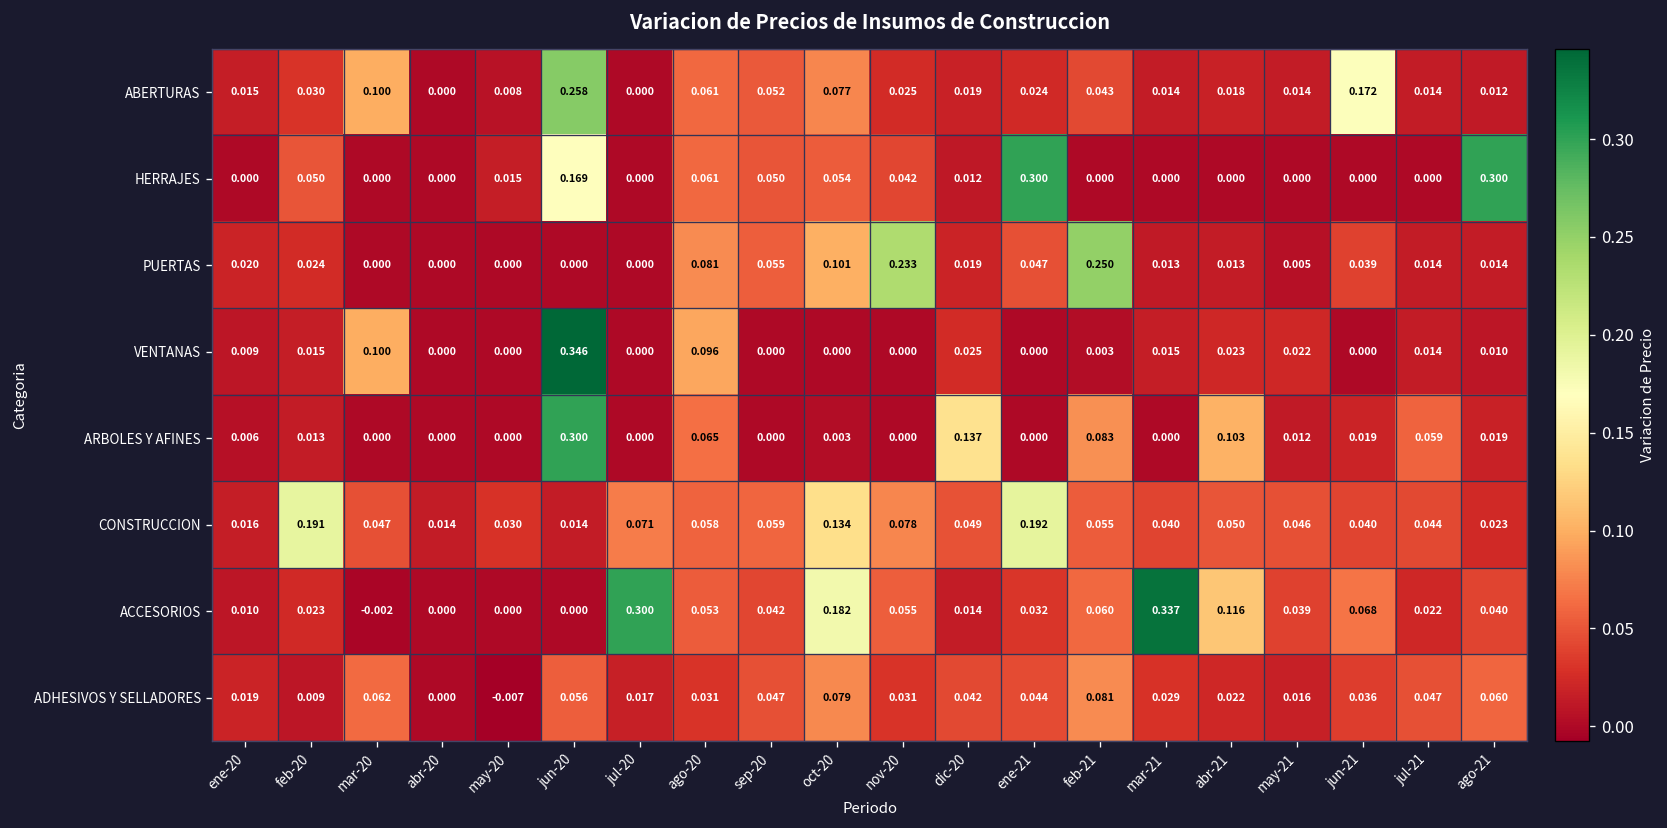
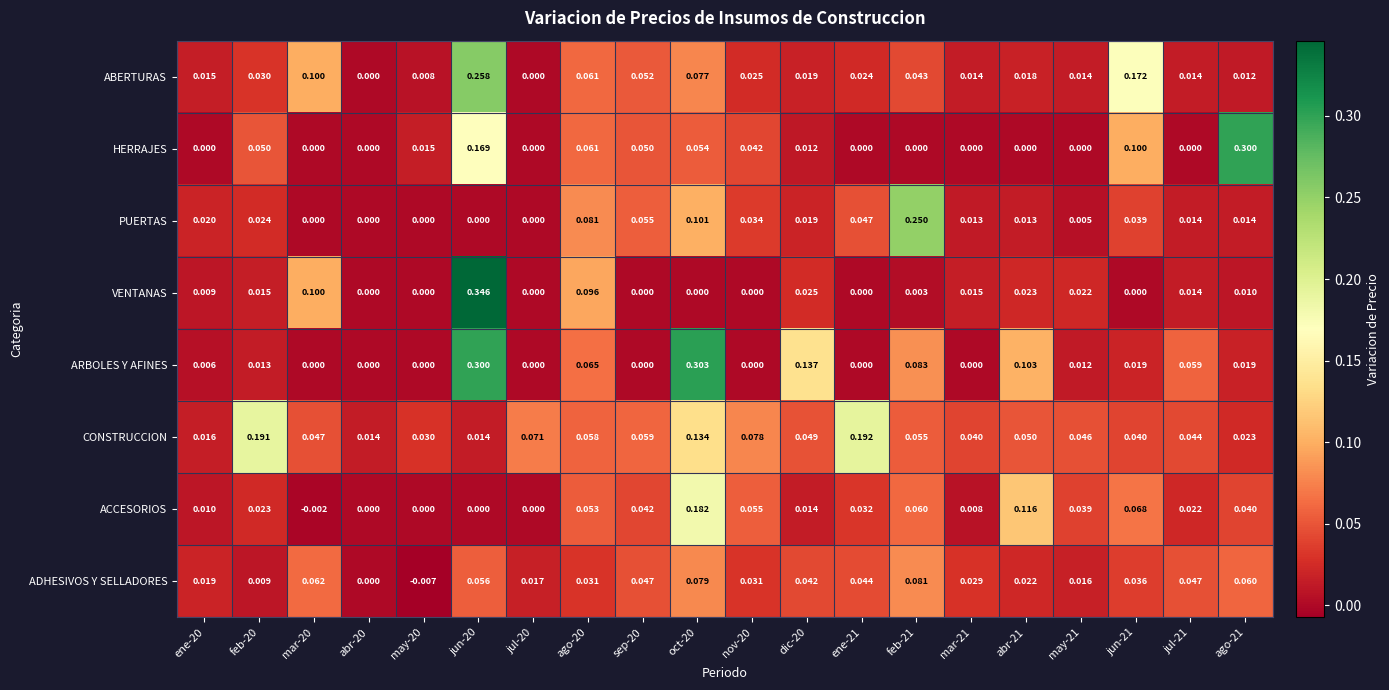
  {
    "ABERTURAS": {
      "ene-20": 0.015,
      "feb-20": 0.030,
      "mar-20": 0.100,
      "abr-20": 0.000,
      "may-20": 0.008,
      "jun-20": 0.258,
      "jul-20": 0.000,
      "ago-20": 0.061,
      "sep-20": 0.052,
      "oct-20": 0.077,
      "nov-20": 0.025,
      "dic-20": 0.019,
      "ene-21": 0.024,
      "feb-21": 0.043,
      "mar-21": 0.014,
      "abr-21": 0.018,
      "may-21": 0.014,
      "jun-21": 0.172,
      "jul-21": 0.014,
      "ago-21": 0.012
    },
    "HERRAJES": {
      "ene-20": 0.000,
      "feb-20": 0.050,
      "mar-20": 0.000,
      "abr-20": 0.000,
      "may-20": 0.015,
      "jun-20": 0.169,
      "jul-20": 0.000,
      "ago-20": 0.061,
      "sep-20": 0.050,
      "oct-20": 0.054,
      "nov-20": 0.042,
      "dic-20": 0.012,
-     "ene-21": 0.300,
+     "ene-21": 0.000,
      "feb-21": 0.000,
      "mar-21": 0.000,
      "abr-21": 0.000,
      "may-21": 0.000,
-     "jun-21": 0.000,
+     "jun-21": 0.100,
      "jul-21": 0.000,
      "ago-21": 0.300
    },
    "PUERTAS": {
      "ene-20": 0.020,
      "feb-20": 0.024,
      "mar-20": 0.000,
      "abr-20": 0.000,
      "may-20": 0.000,
      "jun-20": 0.000,
      "jul-20": 0.000,
      "ago-20": 0.081,
      "sep-20": 0.055,
      "oct-20": 0.101,
-     "nov-20": 0.233,
+     "nov-20": 0.034,
      "dic-20": 0.019,
      "ene-21": 0.047,
      "feb-21": 0.250,
      "mar-21": 0.013,
      "abr-21": 0.013,
      "may-21": 0.005,
      "jun-21": 0.039,
      "jul-21": 0.014,
      "ago-21": 0.014
    },
    "VENTANAS": {
      "ene-20": 0.009,
      "feb-20": 0.015,
      "mar-20": 0.100,
      "abr-20": 0.000,
      "may-20": 0.000,
      "jun-20": 0.346,
      "jul-20": 0.000,
      "ago-20": 0.096,
      "sep-20": 0.000,
      "oct-20": 0.000,
      "nov-20": 0.000,
      "dic-20": 0.025,
      "ene-21": 0.000,
      "feb-21": 0.003,
      "mar-21": 0.015,
      "abr-21": 0.023,
      "may-21": 0.022,
      "jun-21": 0.000,
      "jul-21": 0.014,
      "ago-21": 0.010
    },
    "ARBOLES Y AFINES": {
      "ene-20": 0.006,
      "feb-20": 0.013,
      "mar-20": 0.000,
      "abr-20": 0.000,
      "may-20": 0.000,
      "jun-20": 0.300,
      "jul-20": 0.000,
      "ago-20": 0.065,
      "sep-20": 0.000,
-     "oct-20": 0.003,
+     "oct-20": 0.303,
      "nov-20": 0.000,
      "dic-20": 0.137,
      "ene-21": 0.000,
      "feb-21": 0.083,
      "mar-21": 0.000,
      "abr-21": 0.103,
      "may-21": 0.012,
      "jun-21": 0.019,
      "jul-21": 0.059,
      "ago-21": 0.019
    },
    "CONSTRUCCION": {
      "ene-20": 0.016,
      "feb-20": 0.191,
      "mar-20": 0.047,
      "abr-20": 0.014,
      "may-20": 0.030,
      "jun-20": 0.014,
      "jul-20": 0.071,
      "ago-20": 0.058,
      "sep-20": 0.059,
      "oct-20": 0.134,
      "nov-20": 0.078,
      "dic-20": 0.049,
      "ene-21": 0.192,
      "feb-21": 0.055,
      "mar-21": 0.040,
      "abr-21": 0.050,
      "may-21": 0.046,
      "jun-21": 0.040,
      "jul-21": 0.044,
      "ago-21": 0.023
    },
    "ACCESORIOS": {
      "ene-20": 0.010,
      "feb-20": 0.023,
      "mar-20": -0.002,
      "abr-20": 0.000,
      "may-20": 0.000,
      "jun-20": 0.000,
-     "jul-20": 0.300,
+     "jul-20": 0.000,
      "ago-20": 0.053,
      "sep-20": 0.042,
      "oct-20": 0.182,
      "nov-20": 0.055,
      "dic-20": 0.014,
      "ene-21": 0.032,
      "feb-21": 0.060,
-     "mar-21": 0.337,
+     "mar-21": 0.008,
      "abr-21": 0.116,
      "may-21": 0.039,
      "jun-21": 0.068,
      "jul-21": 0.022,
      "ago-21": 0.040
    },
    "ADHESIVOS Y SELLADORES": {
      "ene-20": 0.019,
      "feb-20": 0.009,
      "mar-20": 0.062,
      "abr-20": 0.000,
      "may-20": -0.007,
      "jun-20": 0.056,
      "jul-20": 0.017,
      "ago-20": 0.031,
      "sep-20": 0.047,
      "oct-20": 0.079,
      "nov-20": 0.031,
      "dic-20": 0.042,
      "ene-21": 0.044,
      "feb-21": 0.081,
      "mar-21": 0.029,
      "abr-21": 0.022,
      "may-21": 0.016,
      "jun-21": 0.036,
      "jul-21": 0.047,
      "ago-21": 0.060
    }
  }
